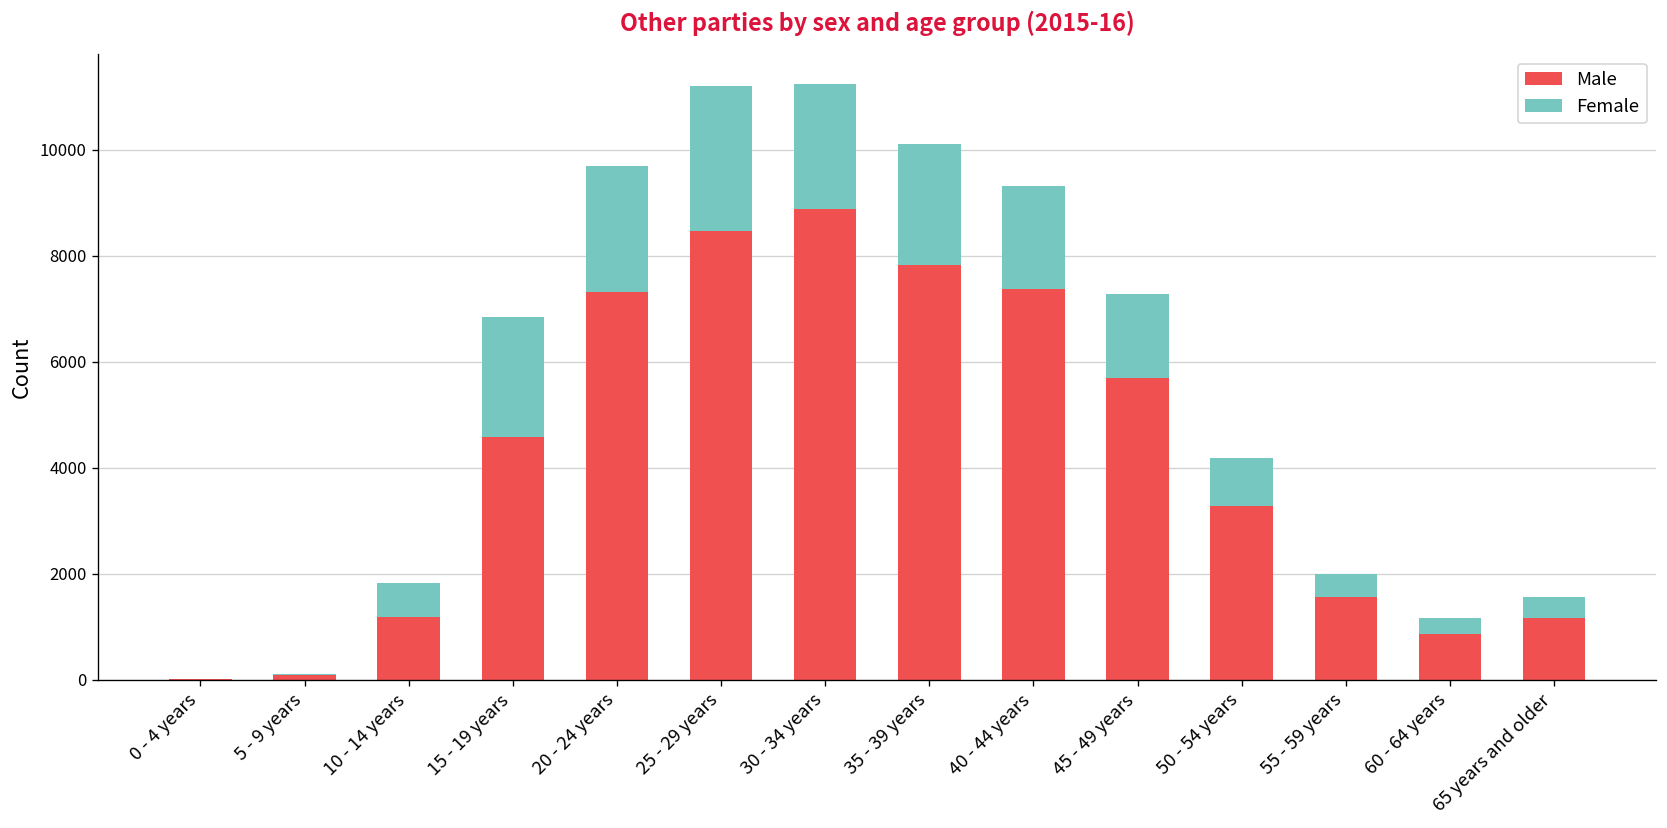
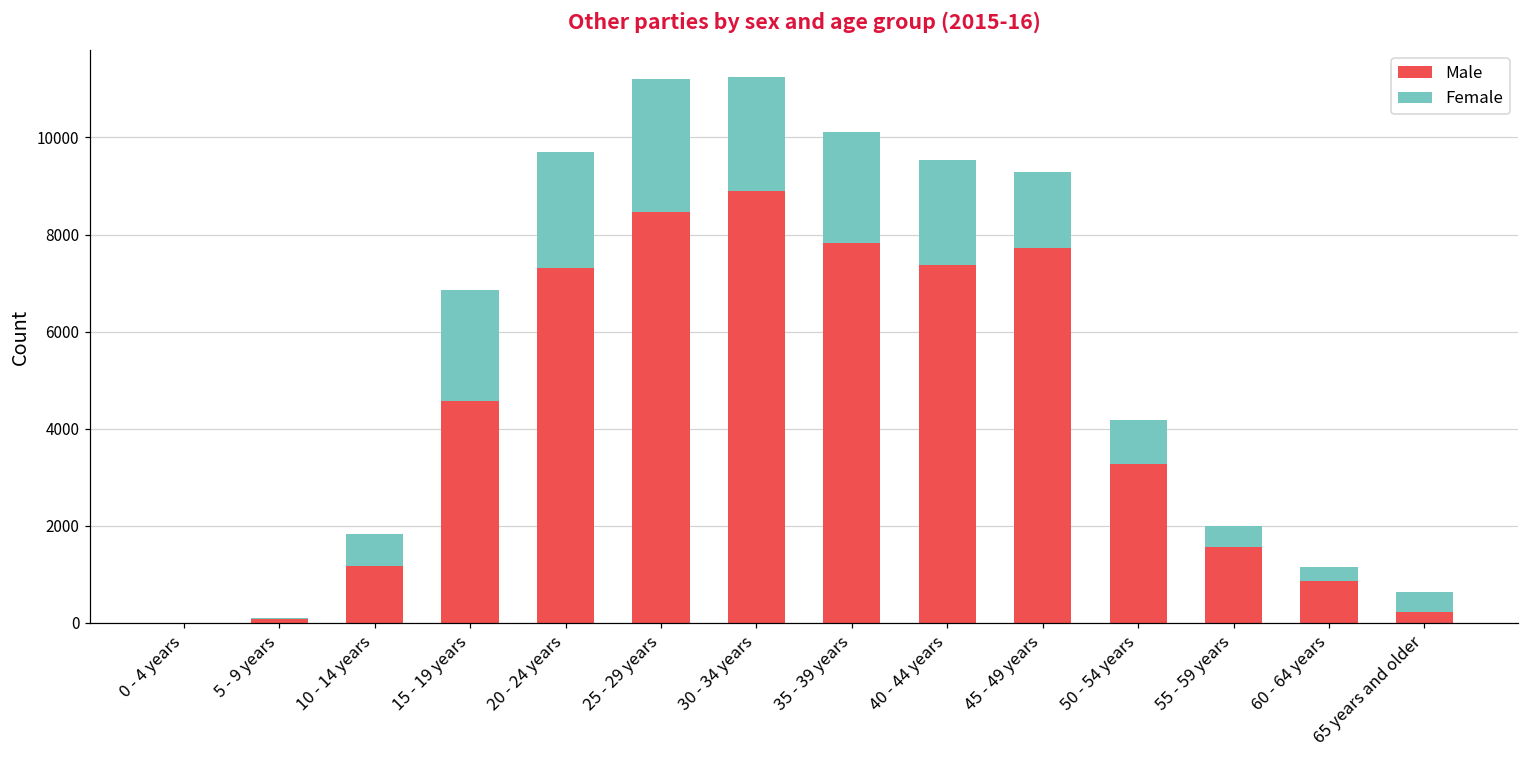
  {
    "Male": {
      "5 - 9 years": 100,
      "10 - 14 years": 1200,
      "15 - 19 years": 4600,
      "20 - 24 years": 7300,
      "25 - 29 years": 8500,
      "30 - 34 years": 8900,
      "35 - 39 years": 7800,
      "40 - 44 years": 7400,
-     "45 - 49 years": 5700,
+     "45 - 49 years": 7700,
      "50 - 54 years": 3300,
      "55 - 59 years": 1600,
      "60 - 64 years": 900,
-     "65 years and older": 1200
+     "65 years and older": 200
    },
    "Female": {
      "10 - 14 years": 600,
      "15 - 19 years": 2300,
      "20 - 24 years": 2400,
      "25 - 29 years": 2700,
      "30 - 34 years": 2400,
      "35 - 39 years": 2300,
-     "40 - 44 years": 1900,
+     "40 - 44 years": 2200,
      "45 - 49 years": 1600,
      "50 - 54 years": 900,
      "55 - 59 years": 400,
      "60 - 64 years": 300,
      "65 years and older": 400
    }
  }
